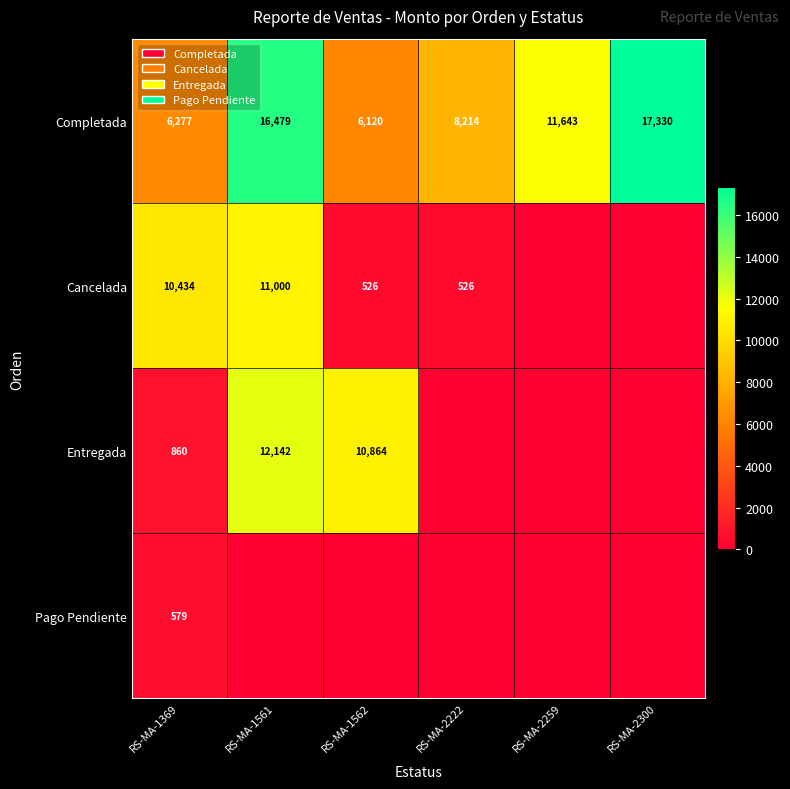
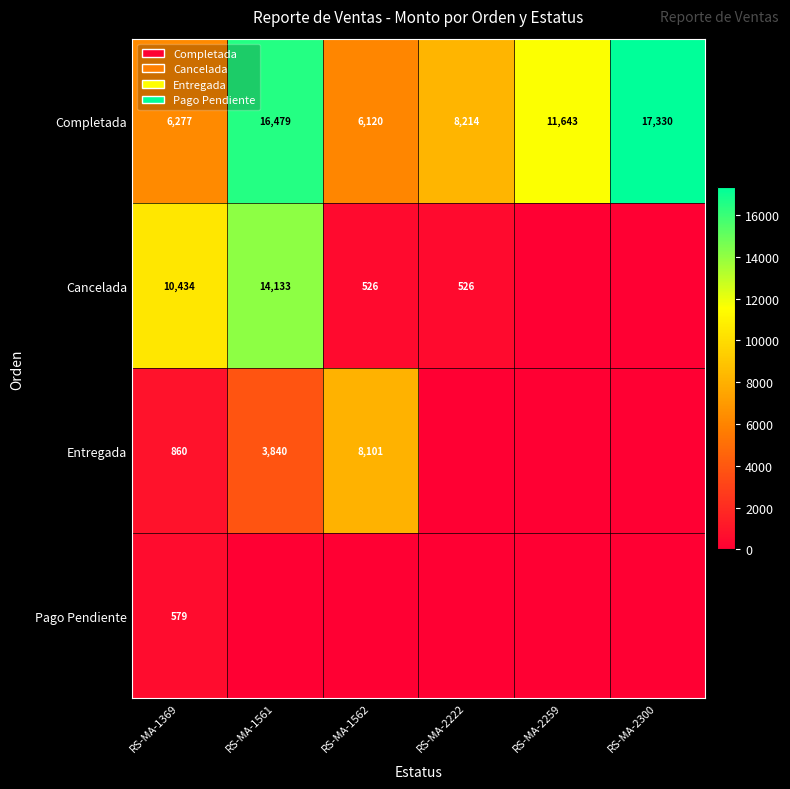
  {
    "Completada": {
      "RS-MA-1369": "6,277",
      "RS-MA-1561": "16,479",
      "RS-MA-1562": "6,120",
      "RS-MA-2222": "8,214",
      "RS-MA-2259": "11,643",
      "RS-MA-2300": "17,330"
    },
    "Cancelada": {
      "RS-MA-1369": "10,434",
-     "RS-MA-1561": "11,000",
+     "RS-MA-1561": "14,133",
      "RS-MA-1562": "526",
      "RS-MA-2222": "526"
    },
    "Entregada": {
      "RS-MA-1369": "860",
-     "RS-MA-1561": "12,142",
-     "RS-MA-1562": "10,864"
+     "RS-MA-1561": "3,840",
+     "RS-MA-1562": "8,101"
    },
    "Pago Pendiente": {
      "RS-MA-1369": "579"
    }
  }
